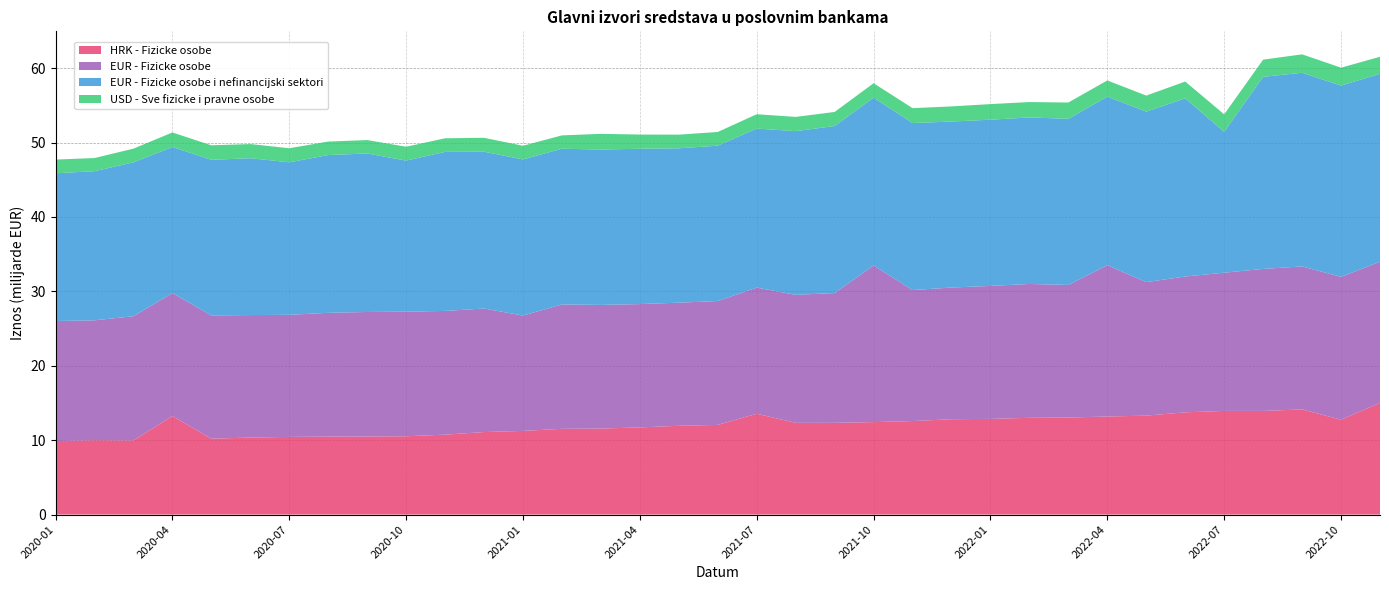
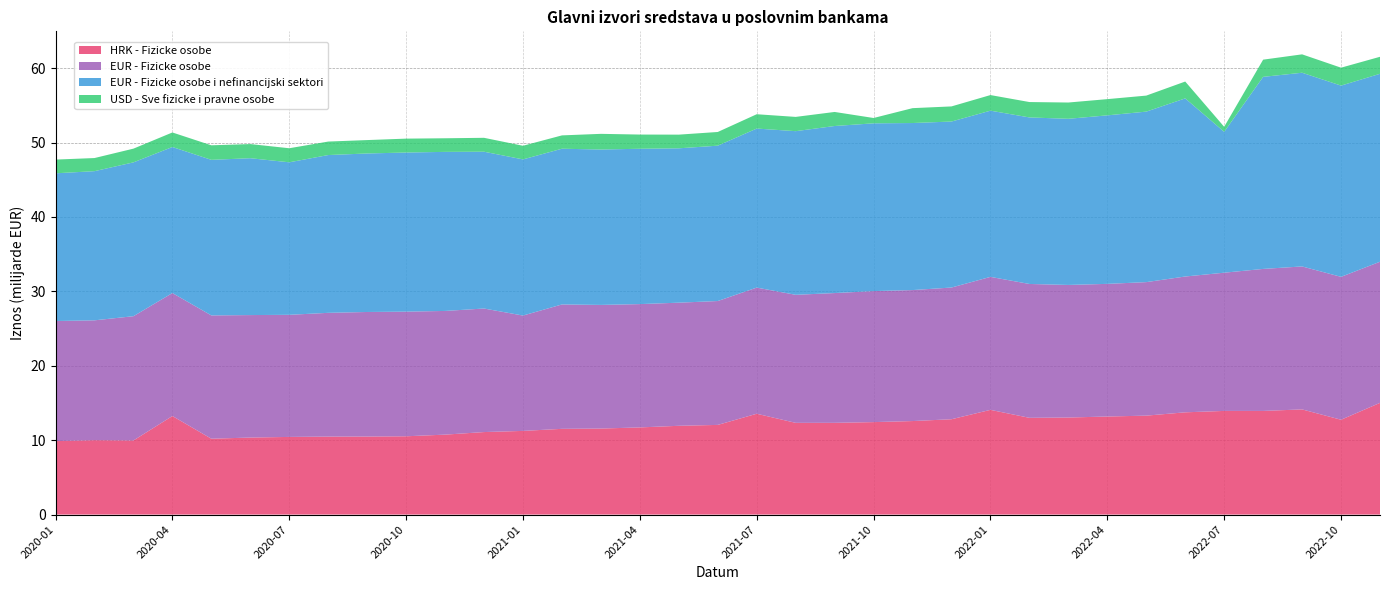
  {
    "HRK - Fizicke osobe": {
      "2020-01": 10,
      "2020-04": 13,
      "2020-07": 10,
      "2020-10": 11,
      "2021-01": 11,
      "2021-04": 12,
      "2021-07": 14,
      "2021-10": 12,
-     "2022-01": 13,
+     "2022-01": 14,
      "2022-04": 13,
      "2022-07": 14,
      "2022-10": 13
    },
    "EUR - Fizicke osobe": {
      "2020-01": 16,
      "2020-04": 17,
      "2020-07": 16,
      "2020-10": 17,
      "2021-01": 16,
      "2021-04": 17,
      "2021-07": 17,
-     "2021-10": 21,
+     "2021-10": 18,
      "2022-01": 18,
-     "2022-04": 20,
+     "2022-04": 18,
      "2022-07": 19,
      "2022-10": 19
    },
    "EUR - Fizicke osobe i nefinancijski sektori": {
      "2020-01": 20,
      "2020-04": 20,
      "2020-07": 21,
-     "2020-10": 20,
+     "2020-10": 21,
      "2021-01": 21,
      "2021-04": 21,
      "2021-07": 21,
      "2021-10": 23,
      "2022-01": 22,
      "2022-04": 23,
      "2022-07": 19,
      "2022-10": 26
    },
    "USD - Sve fizicke i pravne osobe": {
      "2020-01": 2,
      "2020-04": 2,
      "2020-07": 2,
      "2020-10": 2,
      "2021-01": 2,
      "2021-04": 2,
      "2021-07": 2,
-     "2021-10": 2,
+     "2021-10": 1,
      "2022-01": 2,
      "2022-04": 2,
-     "2022-07": 2,
+     "2022-07": 1,
      "2022-10": 2
    }
  }
